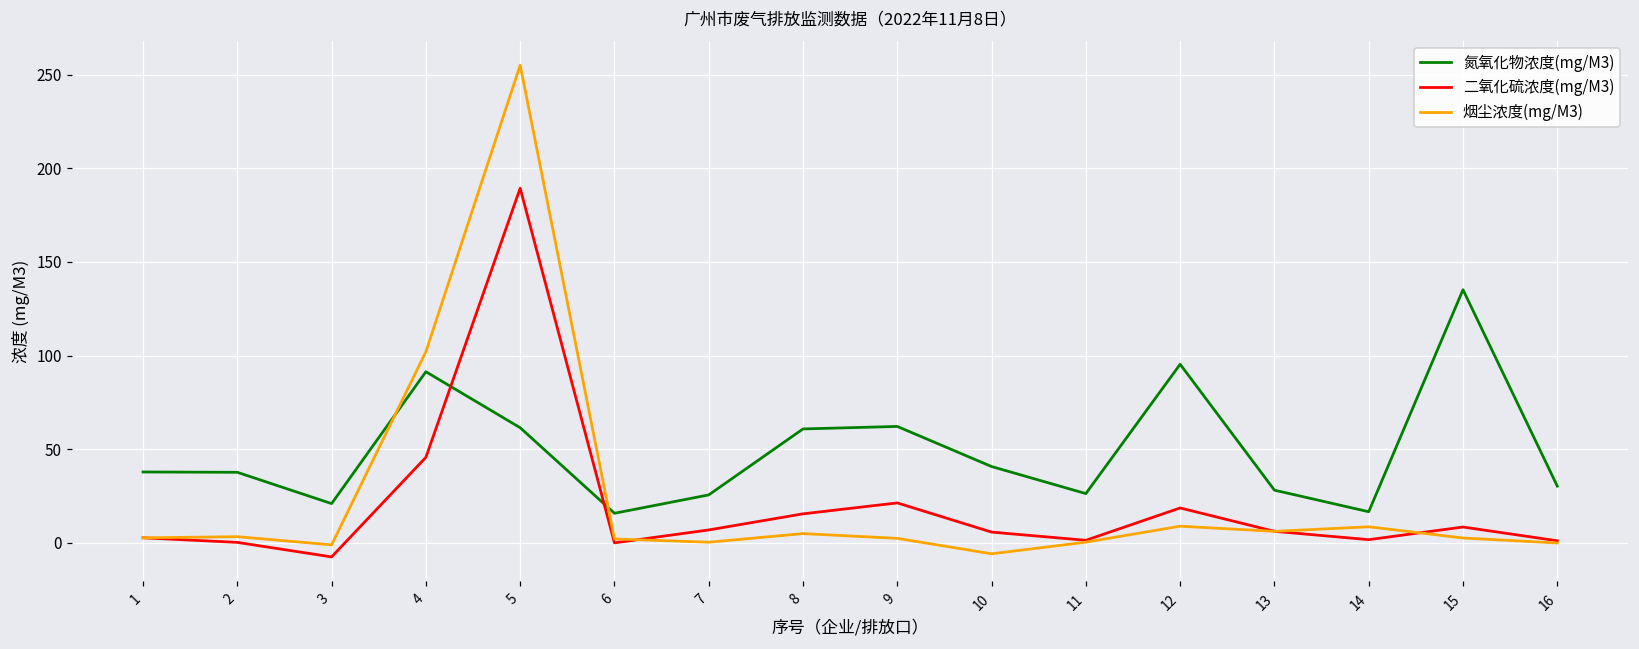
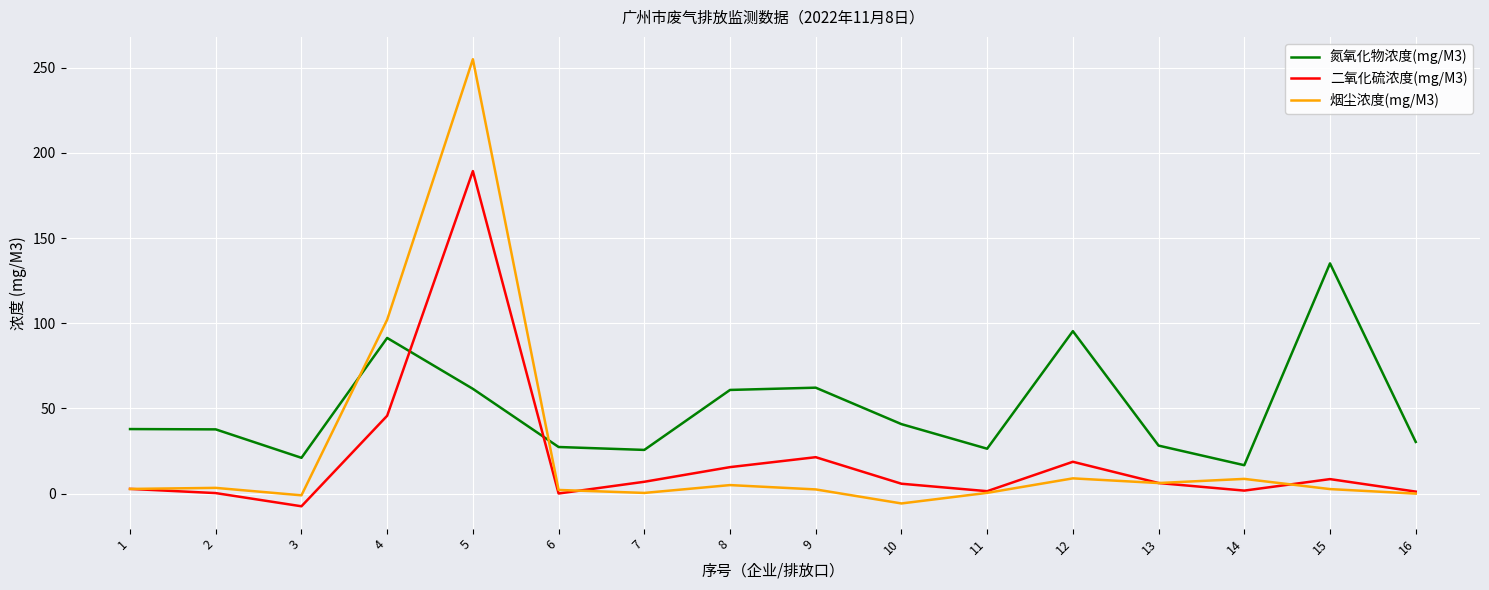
  {
    "氮氧化物浓度(mg/M3)": {
      "1": 38,
      "2": 38,
      "3": 21,
      "4": 91,
      "5": 62,
-     "6": 16,
+     "6": 27,
      "7": 26,
      "8": 61,
      "9": 62,
      "10": 41,
      "11": 26,
      "12": 95,
      "13": 28,
      "14": 17,
      "15": 135,
      "16": 30
    },
    "二氧化硫浓度(mg/M3)": {
      "2": 0,
      "3": -7,
      "4": 46,
      "5": 189,
      "6": 0,
      "7": 7,
      "8": 16,
      "9": 21,
      "10": 6,
      "12": 19,
      "14": 2,
      "15": 9
    },
    "烟尘浓度(mg/M3)": {
      "2": 3,
      "3": -1,
      "4": 102,
      "5": 255,
      "6": 2,
      "7": 0,
      "8": 5,
      "9": 2,
      "10": -6,
      "12": 9,
      "14": 9,
      "15": 3
    }
  }
